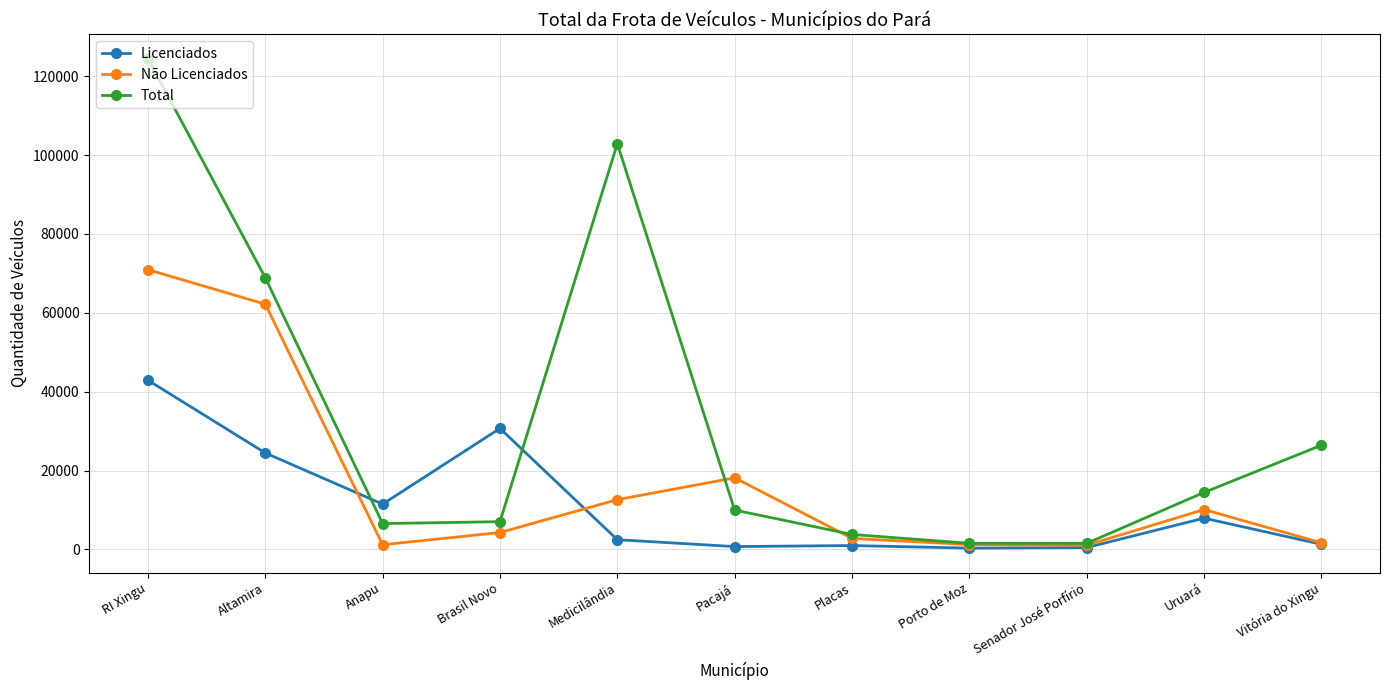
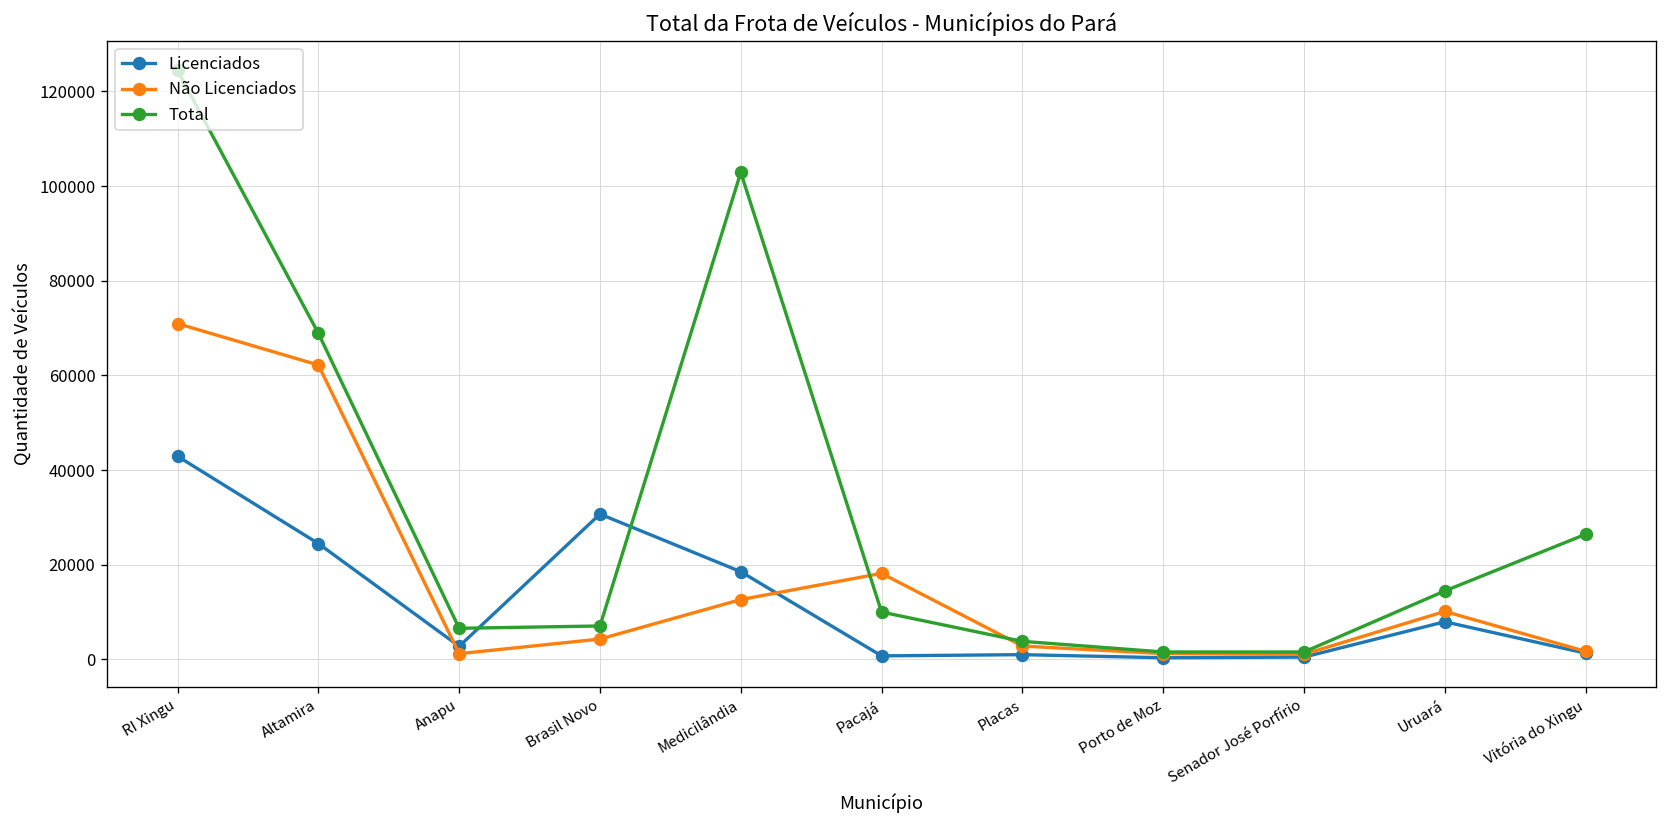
  {
    "Licenciados": {
      "RI Xingu": 43000,
      "Altamira": 24000,
-     "Anapu": 11000,
+     "Anapu": 3000,
      "Brasil Novo": 31000,
-     "Medicilândia": 2000,
+     "Medicilândia": 19000,
      "Pacajá": 1000,
      "Placas": 1000,
      "Porto de Moz": 0,
      "Uruará": 8000
    },
    "Não Licenciados": {
      "RI Xingu": 71000,
      "Altamira": 62000,
      "Anapu": 1000,
      "Brasil Novo": 4000,
      "Medicilândia": 13000,
      "Pacajá": 18000,
      "Placas": 3000,
      "Uruará": 10000
    },
    "Total": {
      "Altamira": 69000,
      "Anapu": 7000,
      "Brasil Novo": 7000,
      "Medicilândia": 103000,
      "Pacajá": 10000,
      "Placas": 4000,
      "Uruará": 14000,
      "Vitória do Xingu": 26000
    }
  }
